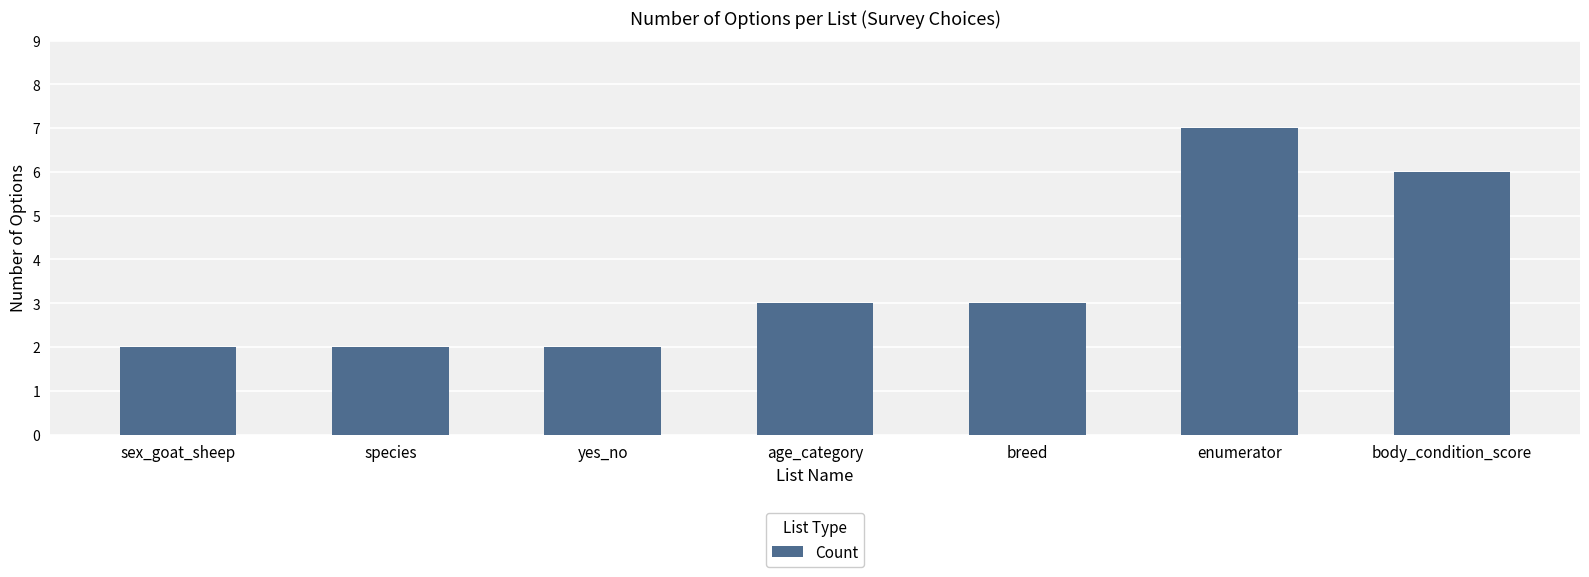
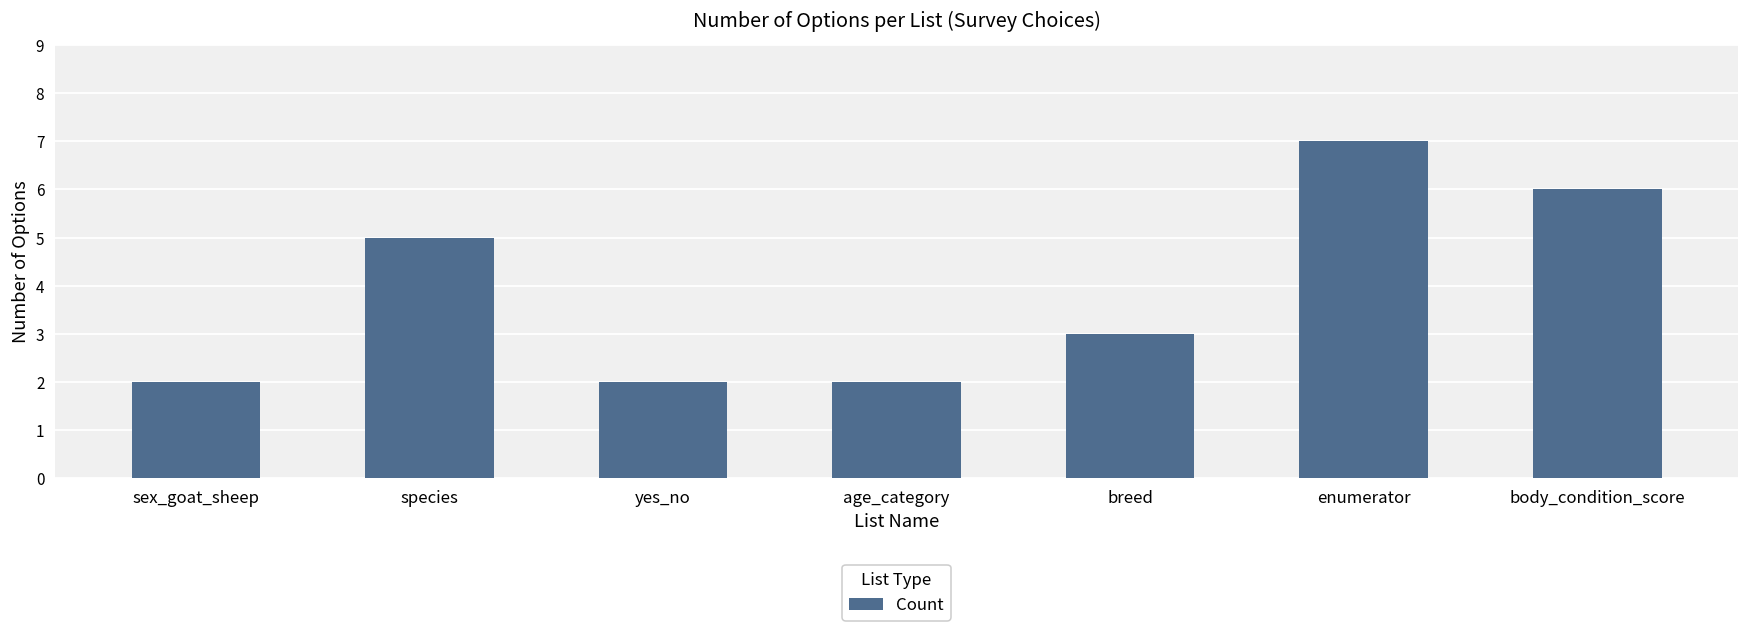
  {
    "sex_goat_sheep": 2,
-   "species": 2,
+   "species": 5,
    "yes_no": 2,
-   "age_category": 3,
+   "age_category": 2,
    "breed": 3,
    "enumerator": 7,
    "body_condition_score": 6
  }
